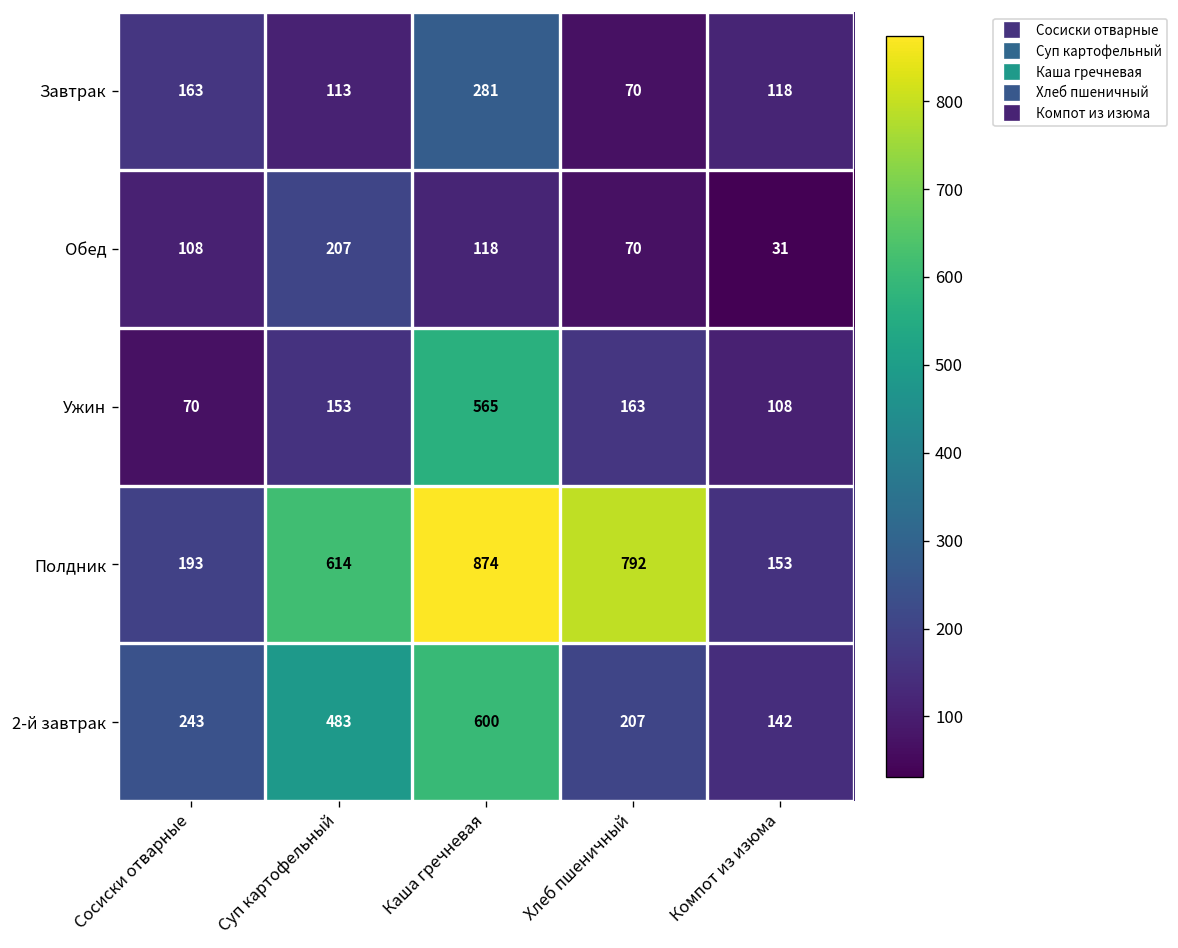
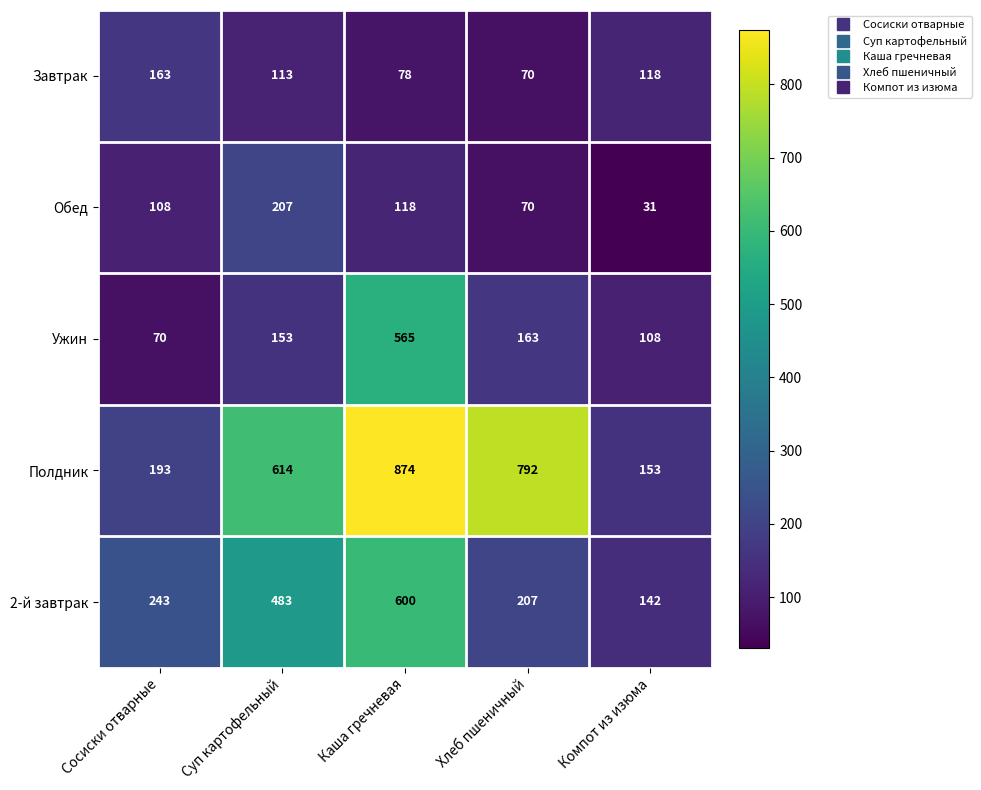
  {
    "Завтрак": {
      "Сосиски отварные": 163,
      "Суп картофельный": 113,
-     "Каша гречневая": 281,
+     "Каша гречневая": 78,
      "Хлеб пшеничный": 70,
      "Компот из изюма": 118
    },
    "Обед": {
      "Сосиски отварные": 108,
      "Суп картофельный": 207,
      "Каша гречневая": 118,
      "Хлеб пшеничный": 70,
      "Компот из изюма": 31
    },
    "Ужин": {
      "Сосиски отварные": 70,
      "Суп картофельный": 153,
      "Каша гречневая": 565,
      "Хлеб пшеничный": 163,
      "Компот из изюма": 108
    },
    "Полдник": {
      "Сосиски отварные": 193,
      "Суп картофельный": 614,
      "Каша гречневая": 874,
      "Хлеб пшеничный": 792,
      "Компот из изюма": 153
    },
    "2-й завтрак": {
      "Сосиски отварные": 243,
      "Суп картофельный": 483,
      "Каша гречневая": 600,
      "Хлеб пшеничный": 207,
      "Компот из изюма": 142
    }
  }
